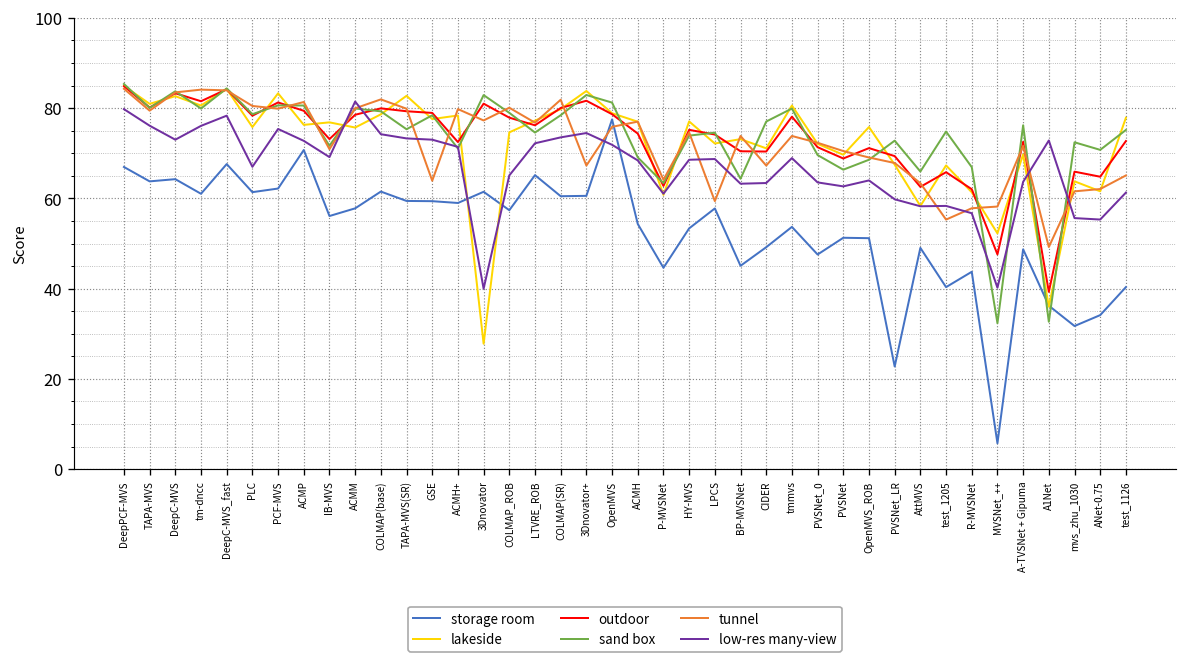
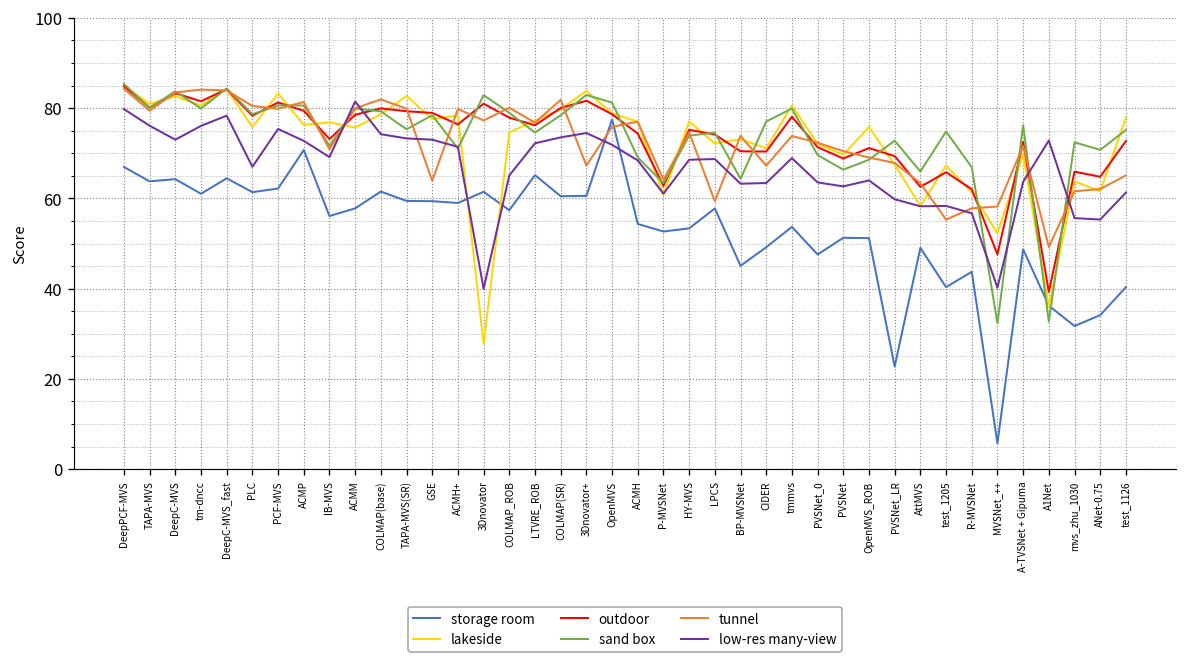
  {
    "storage room": {
      "DeepPCF-MVS": 67,
      "TAPA-MVS": 64,
      "DeepC-MVS": 64,
      "tm-dncc": 61,
-     "DeepC-MVS_fast": 68,
+     "DeepC-MVS_fast": 64,
      "PLC": 61,
      "PCF-MVS": 62,
      "ACMP": 71,
      "IB-MVS": 56,
      "ACMM": 58,
      "COLMAP(base)": 62,
      "TAPA-MVS(SR)": 59,
      "GSE": 59,
      "ACMH+": 59,
      "3Dnovator": 61,
      "COLMAP_ROB": 57,
      "LTVRE_ROB": 65,
      "COLMAP(SR)": 60,
      "3Dnovator+": 61,
      "OpenMVS": 78,
      "ACMH": 54,
-     "P-MVSNet": 45,
+     "P-MVSNet": 53,
      "HY-MVS": 53,
      "LPCS": 58,
      "BP-MVSNet": 45,
      "CIDER": 49,
      "tmmvs": 54,
      "PVSNet_0": 48,
      "PVSNet": 51,
      "OpenMVS_ROB": 51,
      "PVSNet_LR": 23,
      "AttMVS": 49,
      "test_1205": 40,
      "R-MVSNet": 44,
      "MVSNet_++": 6,
      "A-TVSNet + Gipuma": 49,
      "mvs_zhu_1030": 32,
      "ANet-0.75": 34,
      "test_1126": 40
    },
    "lakeside": {
      "TAPA-MVS": 81,
      "PLC": 76,
      "PCF-MVS": 83,
      "ACMP": 76,
      "IB-MVS": 77,
      "ACMM": 76,
      "TAPA-MVS(SR)": 83,
      "GSE": 78,
      "ACMH+": 78,
      "3Dnovator": 28,
      "COLMAP_ROB": 75,
      "3Dnovator+": 84,
      "HY-MVS": 77,
      "LPCS": 72,
      "BP-MVSNet": 73,
      "CIDER": 71,
      "PVSNet": 70,
      "OpenMVS_ROB": 76,
      "test_1205": 67,
      "R-MVSNet": 61,
      "MVSNet_++": 52,
      "A-TVSNet + Gipuma": 70,
      "mvs_zhu_1030": 64,
      "test_1126": 78
    },
    "outdoor": {
      "tm-dncc": 82,
      "ACMP": 79,
      "IB-MVS": 73,
      "ACMM": 79,
-     "ACMH+": 72,
+     "ACMH+": 76,
      "3Dnovator": 81,
      "COLMAP_ROB": 78,
      "3Dnovator+": 82,
      "ACMH": 74,
      "BP-MVSNet": 70,
      "CIDER": 70,
      "tmmvs": 78,
      "PVSNet_0": 71,
      "PVSNet": 69,
      "OpenMVS_ROB": 71,
      "PVSNet_LR": 69,
      "AttMVS": 63,
      "test_1205": 66,
      "R-MVSNet": 62,
      "MVSNet_++": 48,
      "A-TVSNet + Gipuma": 73,
      "A1Net": 39,
      "mvs_zhu_1030": 66,
      "ANet-0.75": 65,
      "test_1126": 73
    },
    "sand box": {
      "ACMP": 81,
      "IB-MVS": 72,
      "TAPA-MVS(SR)": 75,
      "3Dnovator": 83,
      "COLMAP_ROB": 79,
      "LTVRE_ROB": 75,
      "COLMAP(SR)": 78,
      "3Dnovator+": 83,
      "OpenMVS": 81,
      "HY-MVS": 74,
      "BP-MVSNet": 64,
      "CIDER": 77,
      "PVSNet_0": 70,
      "PVSNet": 66,
      "PVSNet_LR": 73,
      "AttMVS": 66,
      "test_1205": 75,
      "R-MVSNet": 67,
      "MVSNet_++": 32,
      "A-TVSNet + Gipuma": 76,
      "A1Net": 33,
      "mvs_zhu_1030": 72,
      "ANet-0.75": 71,
      "test_1126": 75
    },
    "tunnel": {
      "tm-dncc": 84,
      "PLC": 80,
      "PCF-MVS": 80,
      "ACMP": 81,
      "IB-MVS": 71,
      "COLMAP(base)": 82,
      "GSE": 64,
      "ACMH+": 80,
      "3Dnovator": 77,
      "COLMAP_ROB": 80,
      "COLMAP(SR)": 82,
      "3Dnovator+": 67,
      "OpenMVS": 76,
      "P-MVSNet": 64,
      "LPCS": 59,
      "BP-MVSNet": 74,
      "CIDER": 67,
      "tmmvs": 74,
      "PVSNet": 71,
      "AttMVS": 63,
      "test_1205": 55,
      "R-MVSNet": 58,
      "MVSNet_++": 58,
      "A-TVSNet + Gipuma": 72,
      "A1Net": 49,
      "mvs_zhu_1030": 62,
      "test_1126": 65
    },
    "low-res many-view": {
      "DeepPCF-MVS": 80,
      "TAPA-MVS": 76,
      "DeepC-MVS": 73,
      "tm-dncc": 76,
      "DeepC-MVS_fast": 78,
      "PLC": 67,
      "PCF-MVS": 75,
      "ACMP": 73,
      "IB-MVS": 69,
      "ACMM": 81,
      "COLMAP(base)": 74,
      "TAPA-MVS(SR)": 73,
      "GSE": 73,
      "3Dnovator": 40,
      "COLMAP_ROB": 65,
      "LTVRE_ROB": 72,
      "COLMAP(SR)": 74,
      "3Dnovator+": 74,
      "OpenMVS": 72,
      "HY-MVS": 69,
      "LPCS": 69,
      "BP-MVSNet": 63,
      "CIDER": 63,
      "tmmvs": 69,
      "PVSNet_0": 64,
      "PVSNet": 63,
      "OpenMVS_ROB": 64,
      "PVSNet_LR": 60,
      "test_1205": 58,
      "R-MVSNet": 57,
      "MVSNet_++": 40,
      "A-TVSNet + Gipuma": 64,
      "A1Net": 73,
      "mvs_zhu_1030": 56,
      "ANet-0.75": 55,
      "test_1126": 61
    }
  }
